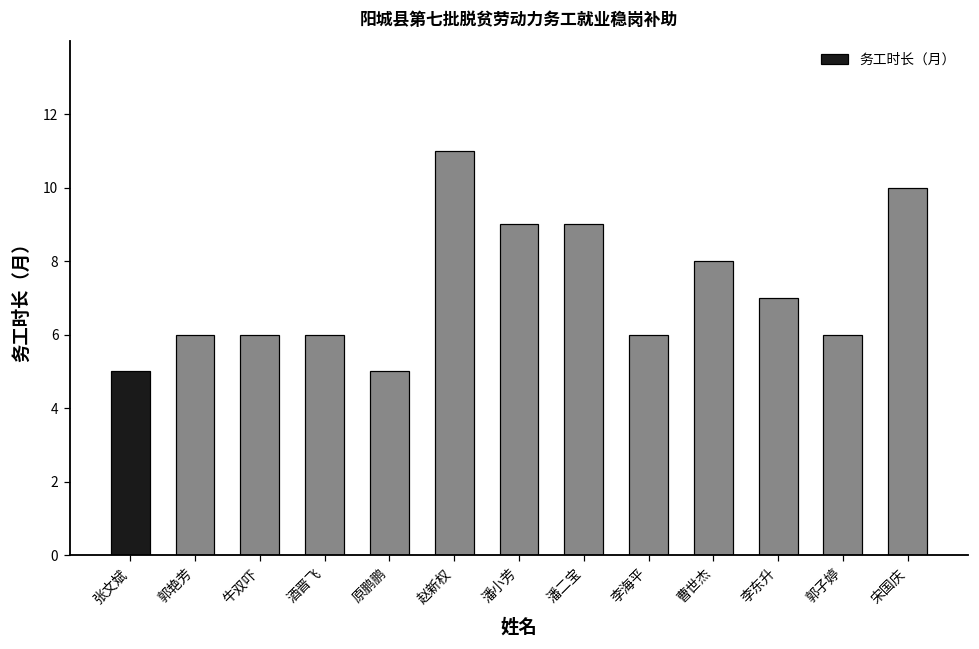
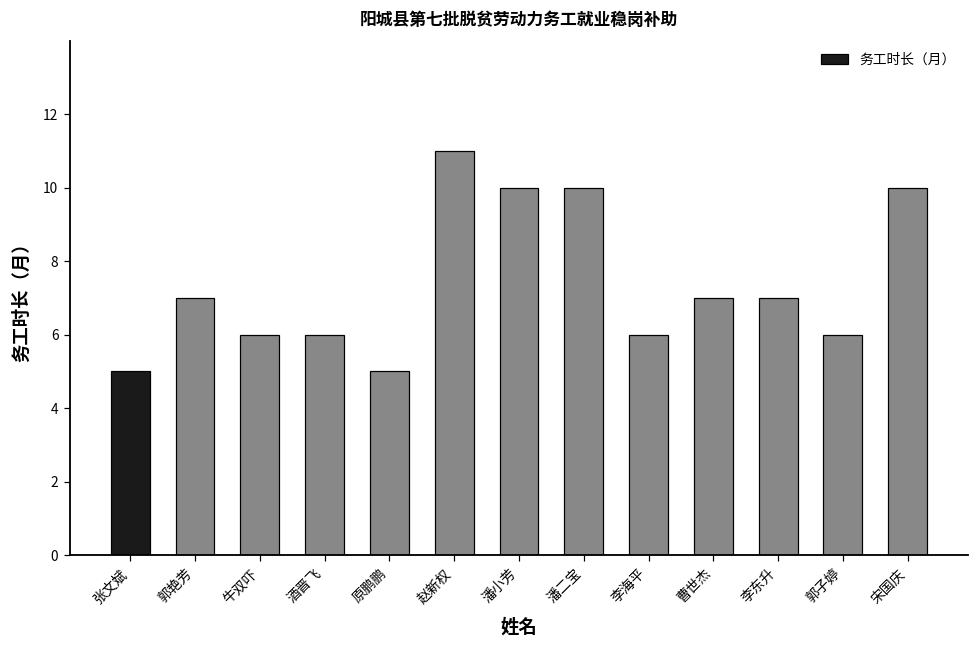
  {
    "张文斌": 5,
-   "郭艳芳": 6,
+   "郭艳芳": 7,
    "牛双吓": 6,
    "酒晋飞": 6,
    "原鹏鹏": 5,
    "赵新权": 11,
-   "潘小芳": 9,
-   "潘二宝": 9,
+   "潘小芳": 10,
+   "潘二宝": 10,
    "李海平": 6,
-   "曹世杰": 8,
+   "曹世杰": 7,
    "李东升": 7,
    "郭子婷": 6,
    "宋国庆": 10
  }
